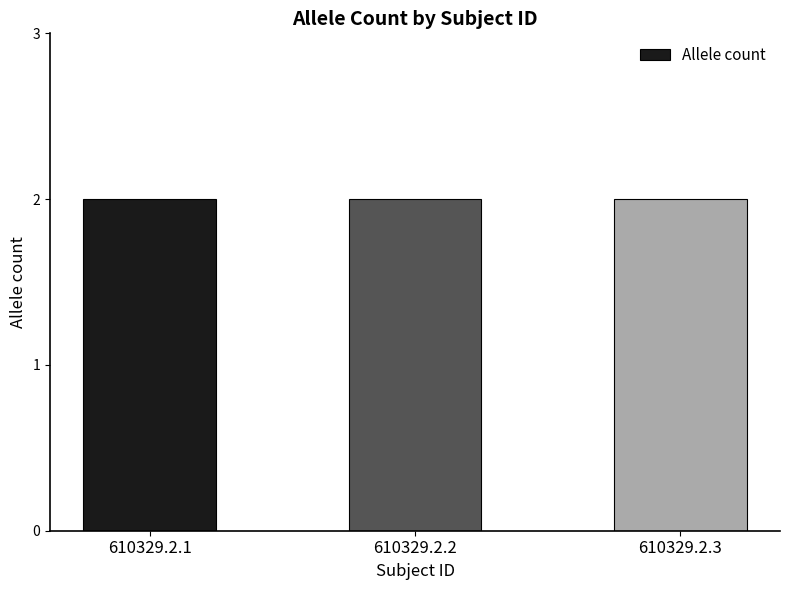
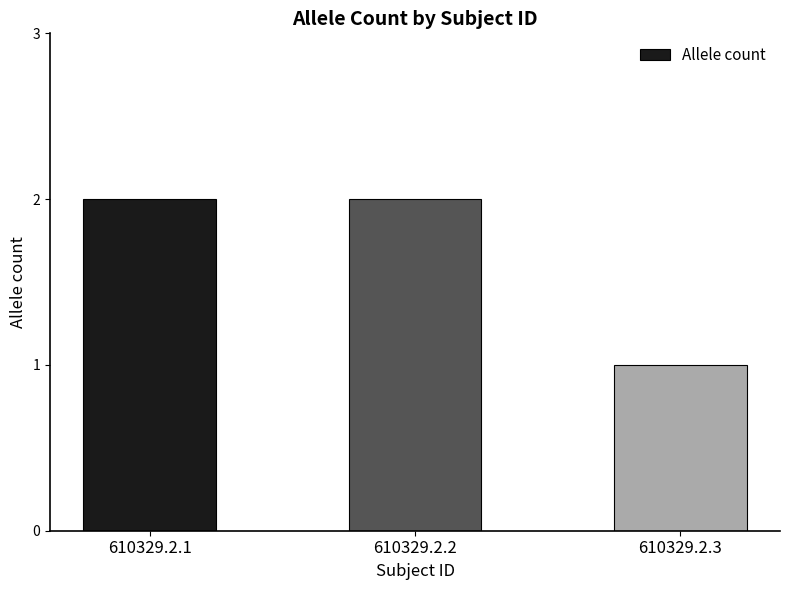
  {
    "610329.2.1": 2,
    "610329.2.2": 2,
-   "610329.2.3": 2
+   "610329.2.3": 1
  }
